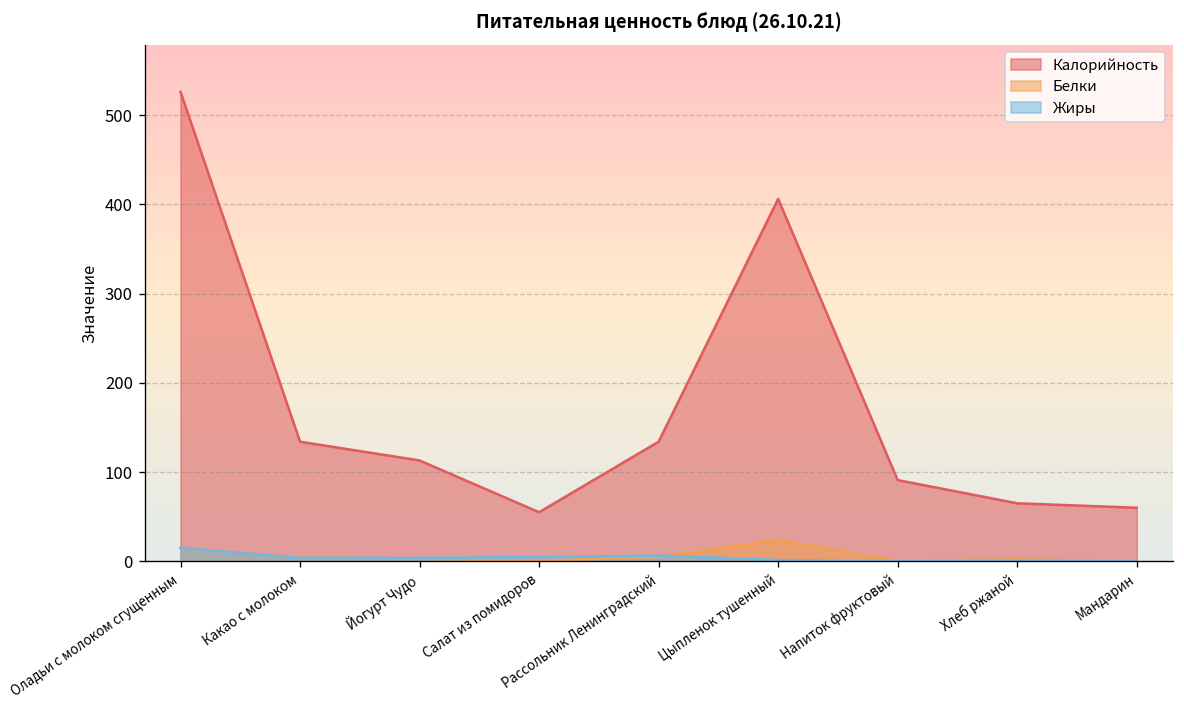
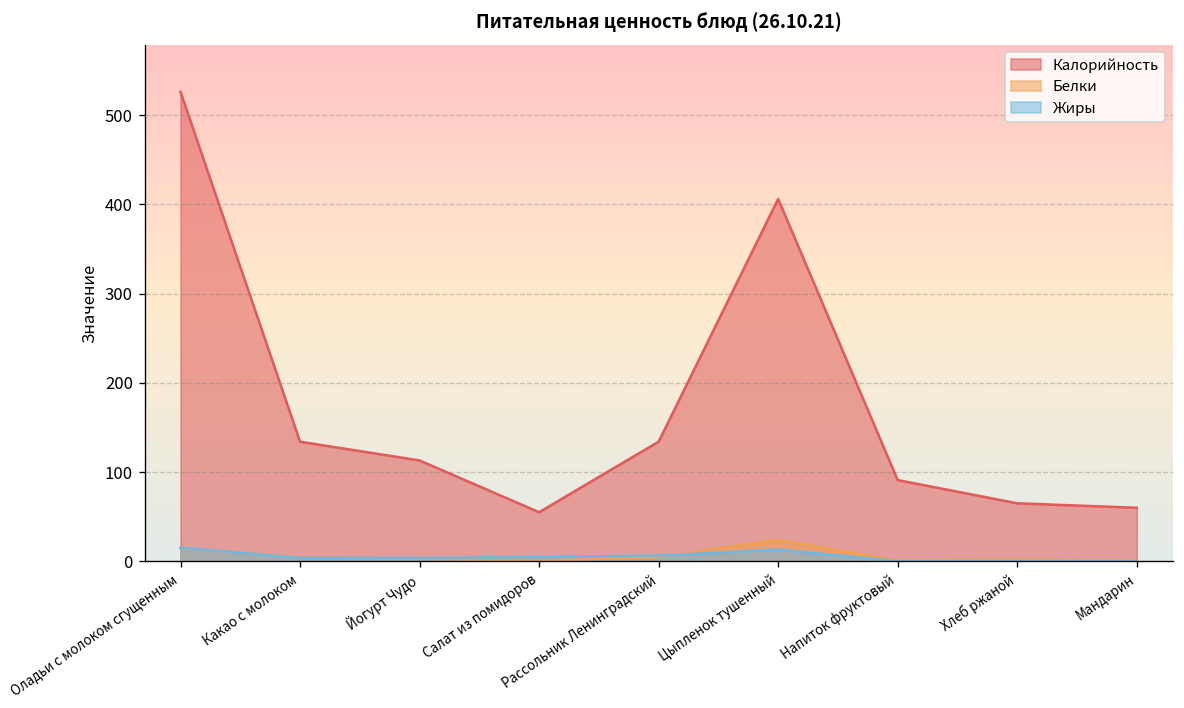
  {
    "Жиры": {
      "Салат из помидоров": 10,
-     "Цыпленок тушенный": 0
+     "Цыпленок тушенный": 10
    }
  }
